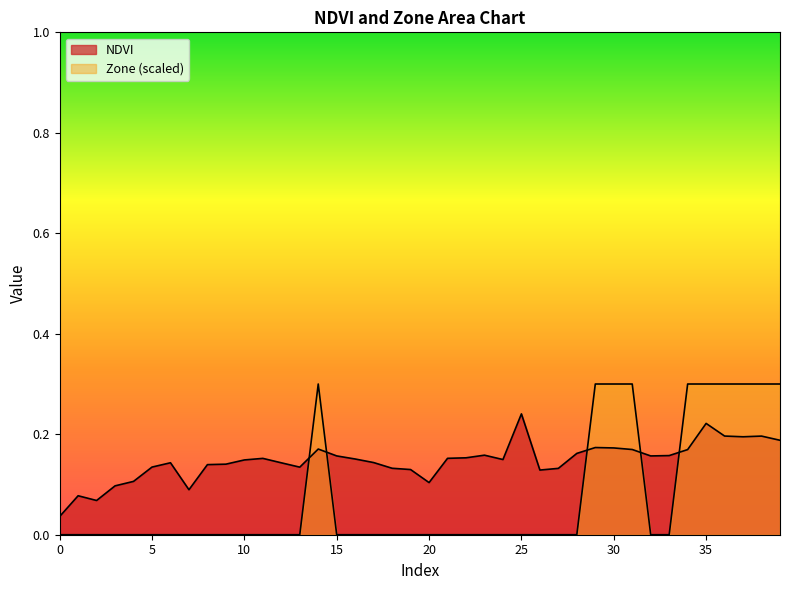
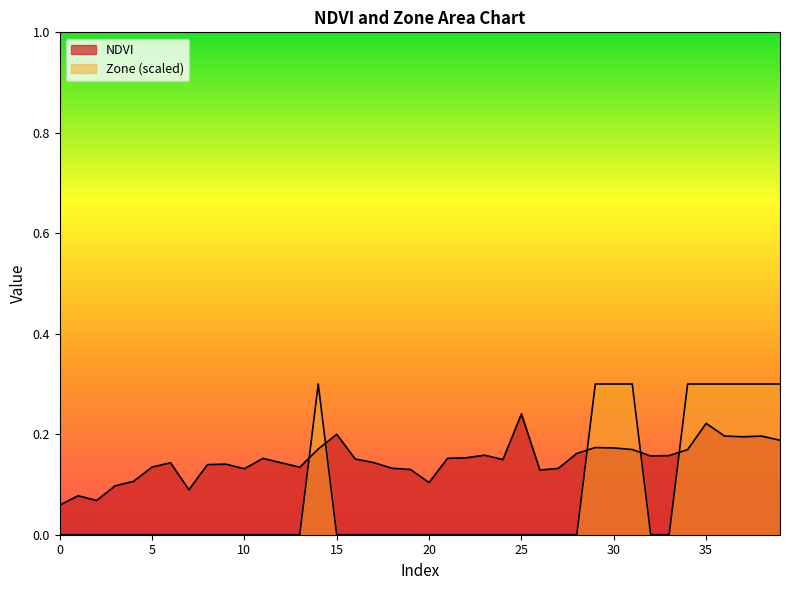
  {
    "NDVI": {
-     "0": 0.04,
+     "0": 0.06,
      "5": 0.13,
-     "10": 0.15,
-     "15": 0.16,
+     "10": 0.13,
+     "15": 0.20,
      "20": 0.10,
      "25": 0.24,
      "30": 0.17,
      "35": 0.22
    },
    "Zone (scaled)": {
      "0": 0.00,
      "5": 0.00,
      "10": 0.00,
      "15": 0.00,
      "20": 0.00,
      "25": 0.00,
      "30": 0.30,
      "35": 0.30
    }
  }
